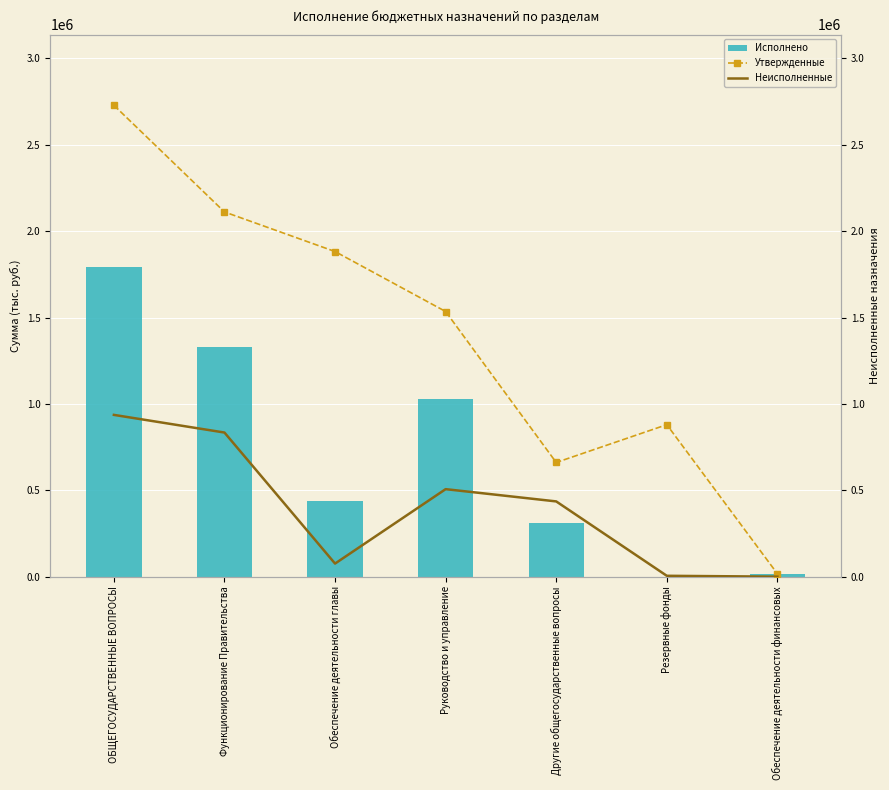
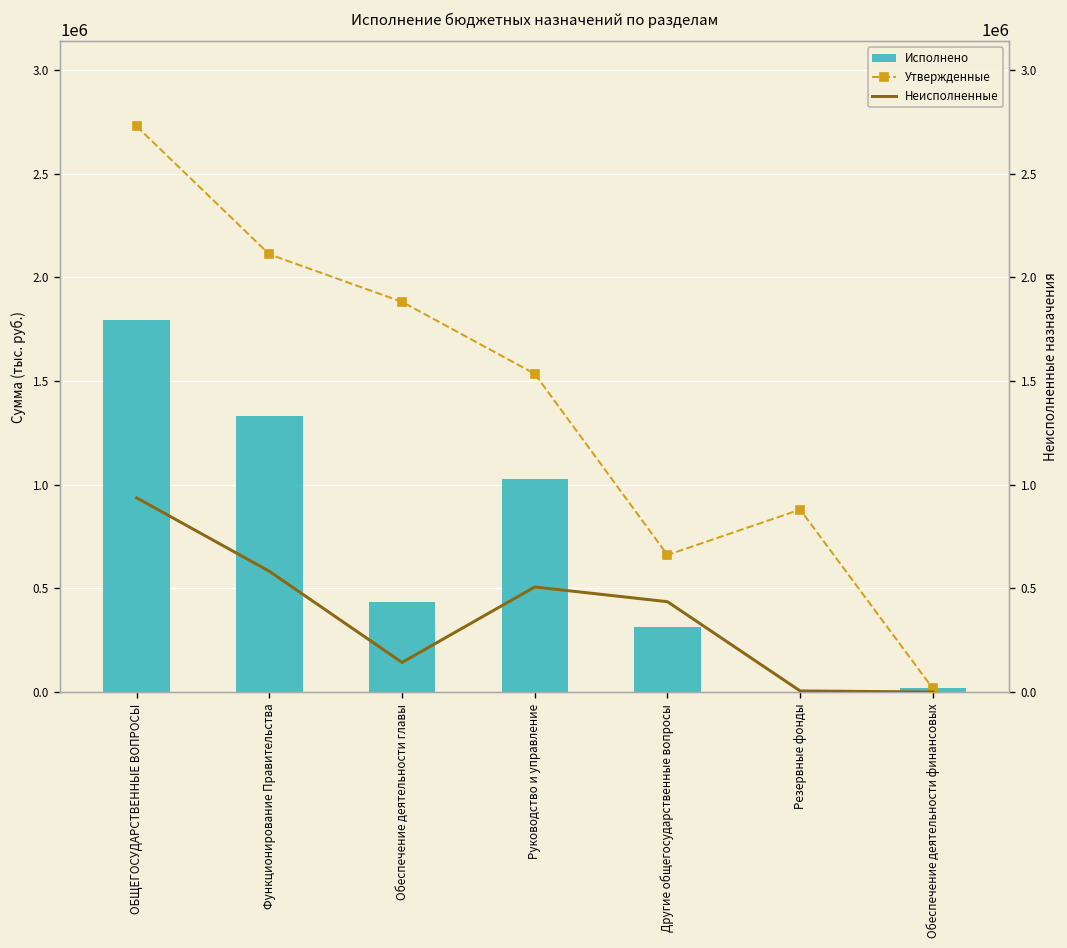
  {
    "Исполнено": {
      "ОБЩЕГОСУДАРСТВЕННЫЕ ВОПРОСЫ": 1790000,
      "Функционирование Правительства": 1330000,
      "Обеспечение деятельности главы": 440000,
      "Руководство и управление": 1030000,
      "Другие общегосударственные вопросы": 310000,
      "Резервные фонды": 0,
      "Обеспечение деятельности финансовых": 20000
    },
    "Утвержденные": {
      "ОБЩЕГОСУДАРСТВЕННЫЕ ВОПРОСЫ": 2730000,
      "Функционирование Правительства": 2110000,
      "Обеспечение деятельности главы": 1880000,
      "Руководство и управление": 1530000,
      "Другие общегосударственные вопросы": 660000,
      "Резервные фонды": 880000,
      "Обеспечение деятельности финансовых": 20000
    },
    "Неисполненные": {
      "ОБЩЕГОСУДАРСТВЕННЫЕ ВОПРОСЫ": 940000,
-     "Функционирование Правительства": 830000,
-     "Обеспечение деятельности главы": 80000,
+     "Функционирование Правительства": 580000,
+     "Обеспечение деятельности главы": 140000,
      "Руководство и управление": 510000,
      "Другие общегосударственные вопросы": 440000,
      "Резервные фонды": 10000,
      "Обеспечение деятельности финансовых": 0
    }
  }
